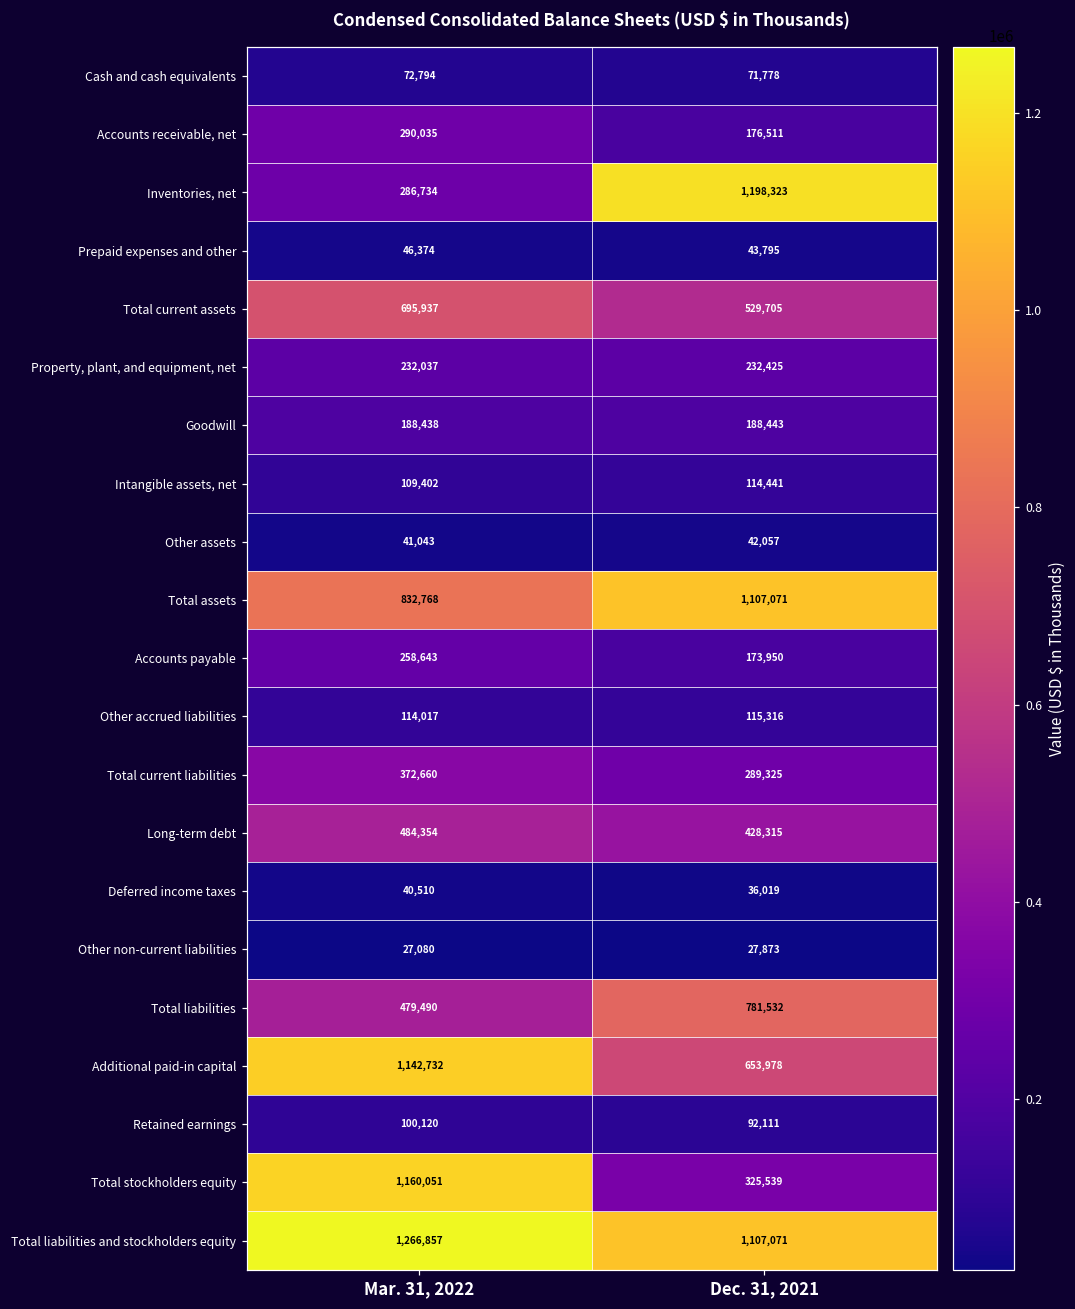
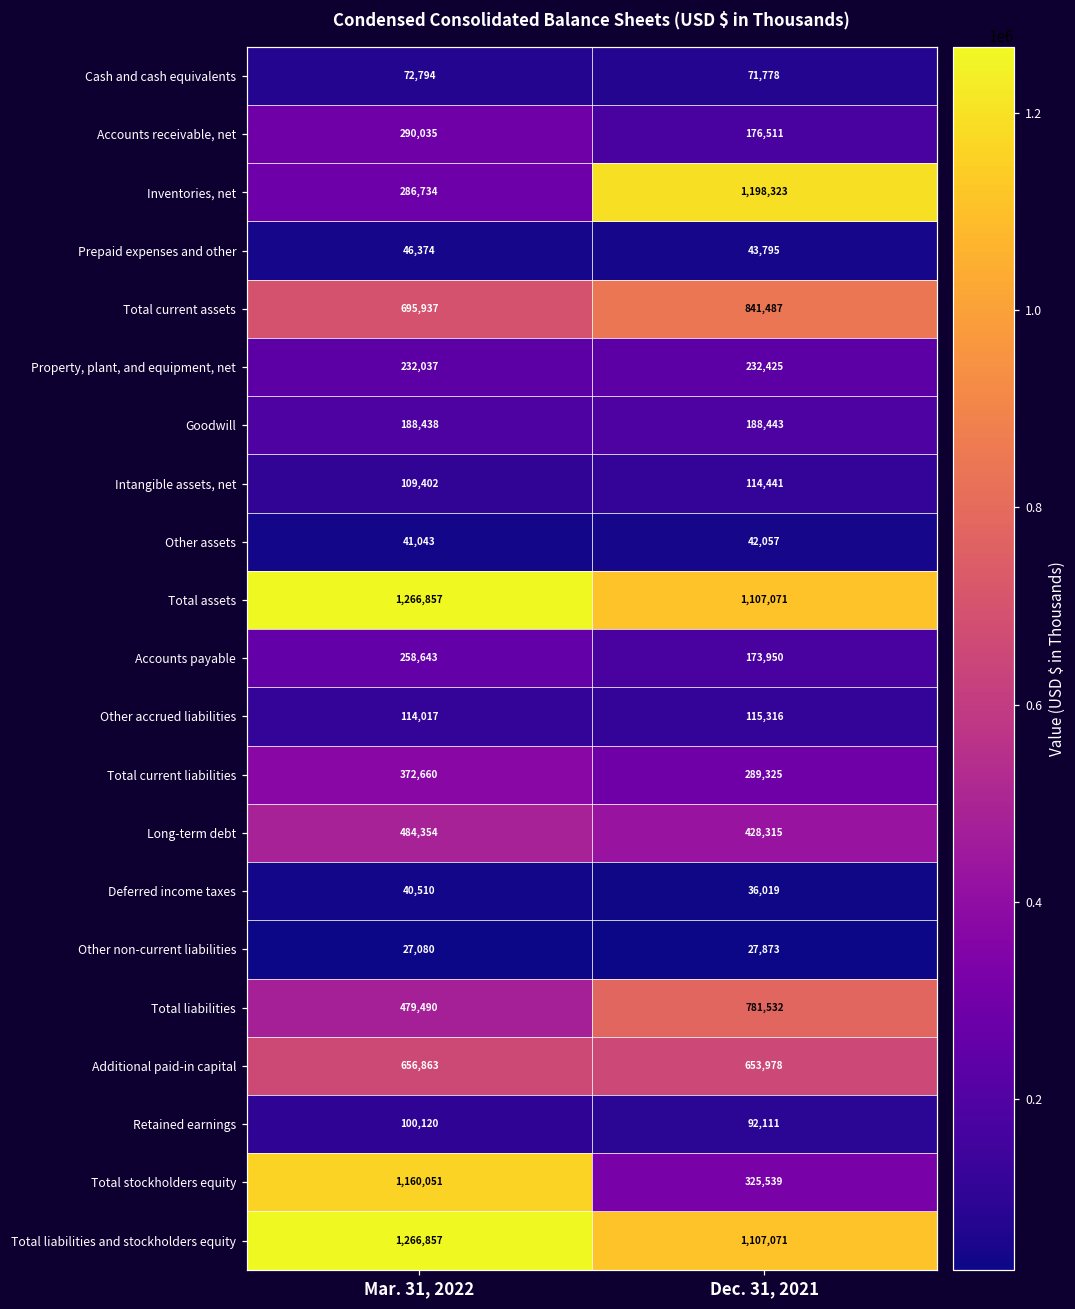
  {
    "Cash and cash equivalents": {
      "Mar. 31, 2022": "72,794",
      "Dec. 31, 2021": "71,778"
    },
    "Accounts receivable, net": {
      "Mar. 31, 2022": "290,035",
      "Dec. 31, 2021": "176,511"
    },
    "Inventories, net": {
      "Mar. 31, 2022": "286,734",
      "Dec. 31, 2021": "1,198,323"
    },
    "Prepaid expenses and other": {
      "Mar. 31, 2022": "46,374",
      "Dec. 31, 2021": "43,795"
    },
    "Total current assets": {
      "Mar. 31, 2022": "695,937",
-     "Dec. 31, 2021": "529,705"
+     "Dec. 31, 2021": "841,487"
    },
    "Property, plant, and equipment, net": {
      "Mar. 31, 2022": "232,037",
      "Dec. 31, 2021": "232,425"
    },
    "Goodwill": {
      "Mar. 31, 2022": "188,438",
      "Dec. 31, 2021": "188,443"
    },
    "Intangible assets, net": {
      "Mar. 31, 2022": "109,402",
      "Dec. 31, 2021": "114,441"
    },
    "Other assets": {
      "Mar. 31, 2022": "41,043",
      "Dec. 31, 2021": "42,057"
    },
    "Total assets": {
-     "Mar. 31, 2022": "832,768",
+     "Mar. 31, 2022": "1,266,857",
      "Dec. 31, 2021": "1,107,071"
    },
    "Accounts payable": {
      "Mar. 31, 2022": "258,643",
      "Dec. 31, 2021": "173,950"
    },
    "Other accrued liabilities": {
      "Mar. 31, 2022": "114,017",
      "Dec. 31, 2021": "115,316"
    },
    "Total current liabilities": {
      "Mar. 31, 2022": "372,660",
      "Dec. 31, 2021": "289,325"
    },
    "Long-term debt": {
      "Mar. 31, 2022": "484,354",
      "Dec. 31, 2021": "428,315"
    },
    "Deferred income taxes": {
      "Mar. 31, 2022": "40,510",
      "Dec. 31, 2021": "36,019"
    },
    "Other non-current liabilities": {
      "Mar. 31, 2022": "27,080",
      "Dec. 31, 2021": "27,873"
    },
    "Total liabilities": {
      "Mar. 31, 2022": "479,490",
      "Dec. 31, 2021": "781,532"
    },
    "Additional paid-in capital": {
-     "Mar. 31, 2022": "1,142,732",
+     "Mar. 31, 2022": "656,863",
      "Dec. 31, 2021": "653,978"
    },
    "Retained earnings": {
      "Mar. 31, 2022": "100,120",
      "Dec. 31, 2021": "92,111"
    },
    "Total stockholders equity": {
      "Mar. 31, 2022": "1,160,051",
      "Dec. 31, 2021": "325,539"
    },
    "Total liabilities and stockholders equity": {
      "Mar. 31, 2022": "1,266,857",
      "Dec. 31, 2021": "1,107,071"
    }
  }
